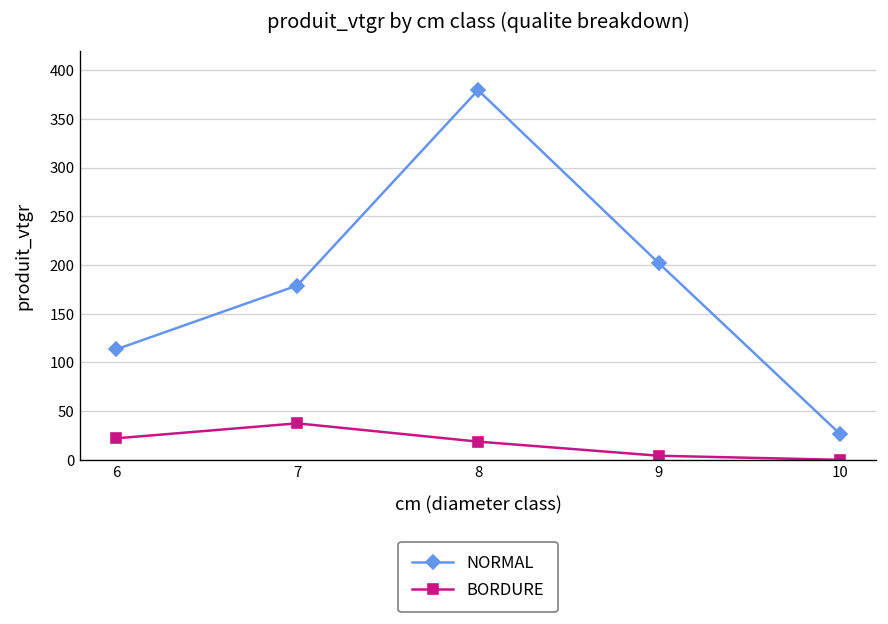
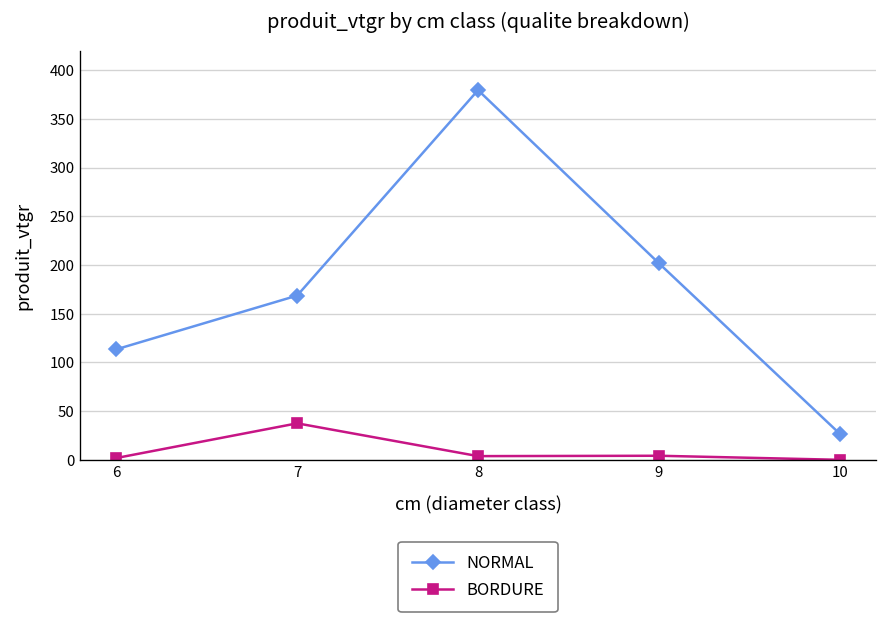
  {
    "NORMAL": {
      "6": 110,
-     "7": 180,
+     "7": 170,
      "8": 380,
      "9": 200,
      "10": 30
    },
    "BORDURE": {
-     "6": 20,
+     "6": 0,
      "7": 40,
-     "8": 20,
+     "8": 0,
      "9": 0,
      "10": 0
    }
  }
